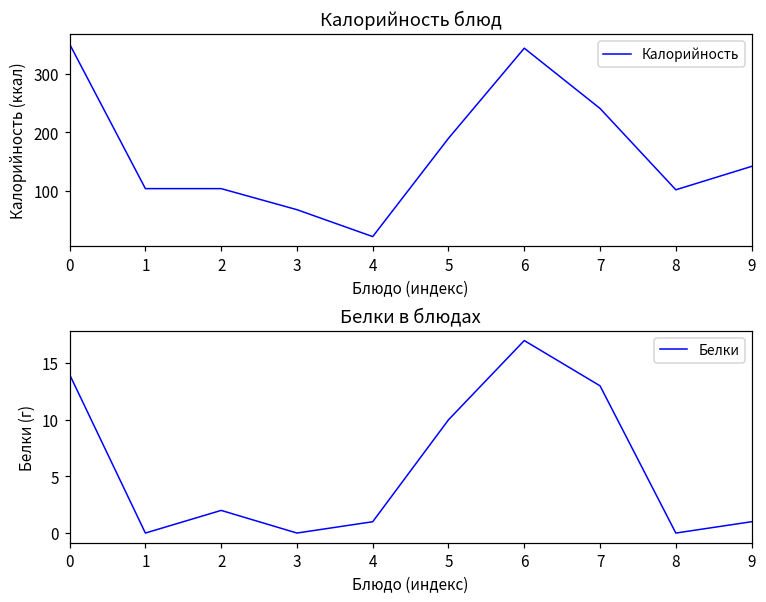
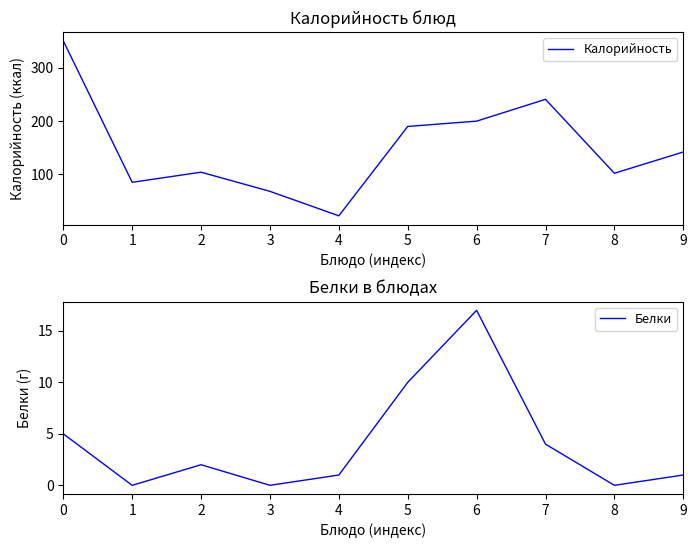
  {
    "Калорийность блюд": {
      "0": 350,
-     "1": 100,
+     "1": 90,
      "2": 100,
      "3": 70,
      "4": 20,
      "5": 190,
-     "6": 340,
+     "6": 200,
      "7": 240,
      "8": 100,
      "9": 140
    },
    "Белки в блюдах": {
-     "0": 14,
+     "0": 5,
      "1": 0,
      "2": 2,
      "3": 0,
      "4": 1,
      "5": 10,
      "6": 17,
-     "7": 13,
+     "7": 4,
      "8": 0,
      "9": 1
    }
  }
